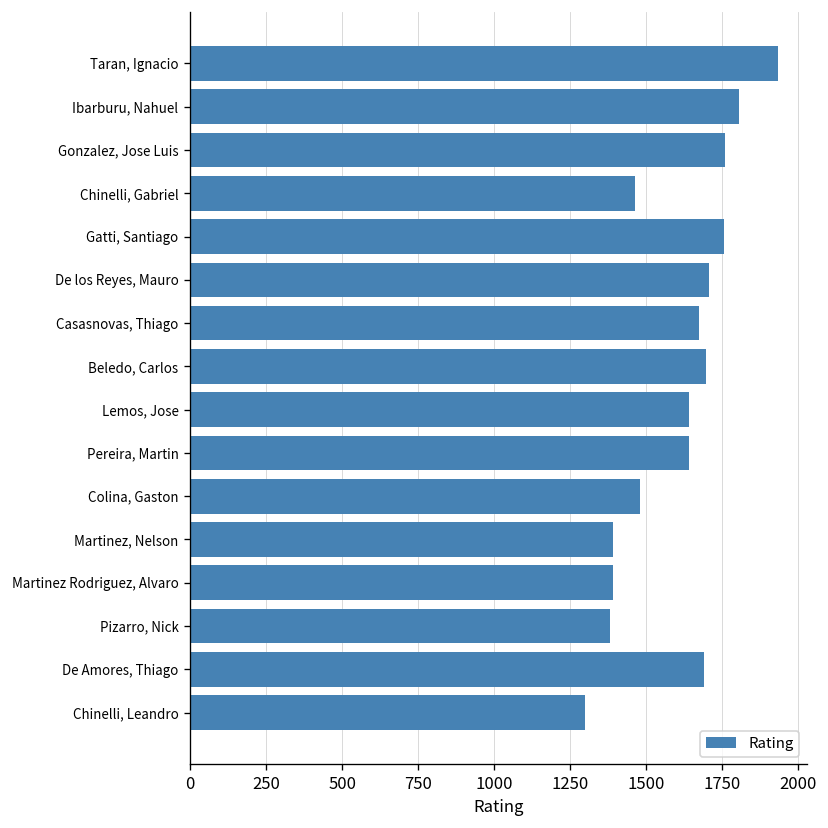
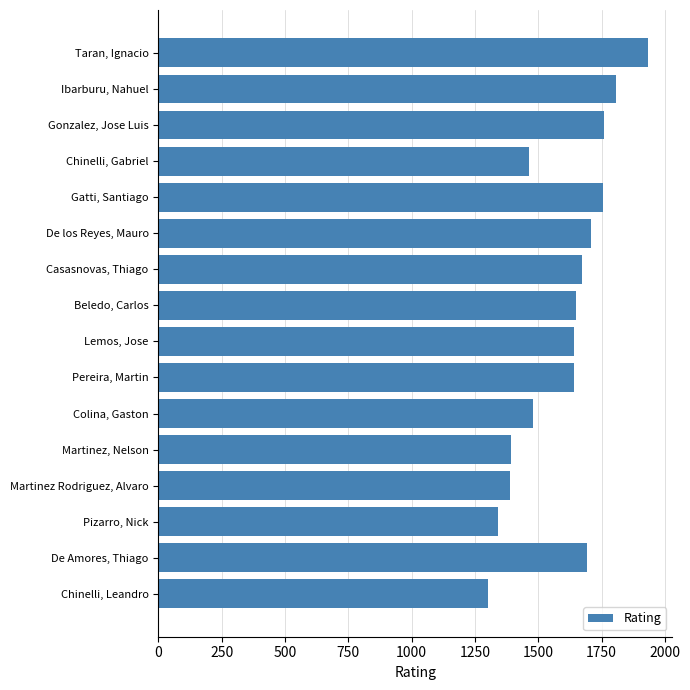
  {
    "Taran, Ignacio": 1930,
    "Ibarburu, Nahuel": 1810,
    "Gonzalez, Jose Luis": 1760,
    "Chinelli, Gabriel": 1460,
    "Gatti, Santiago": 1760,
    "De los Reyes, Mauro": 1710,
    "Casasnovas, Thiago": 1670,
-   "Beledo, Carlos": 1700,
+   "Beledo, Carlos": 1650,
    "Lemos, Jose": 1640,
    "Pereira, Martin": 1640,
    "Colina, Gaston": 1480,
    "Martinez, Nelson": 1390,
    "Martinez Rodriguez, Alvaro": 1390,
-   "Pizarro, Nick": 1380,
+   "Pizarro, Nick": 1340,
    "De Amores, Thiago": 1690,
    "Chinelli, Leandro": 1300
  }
